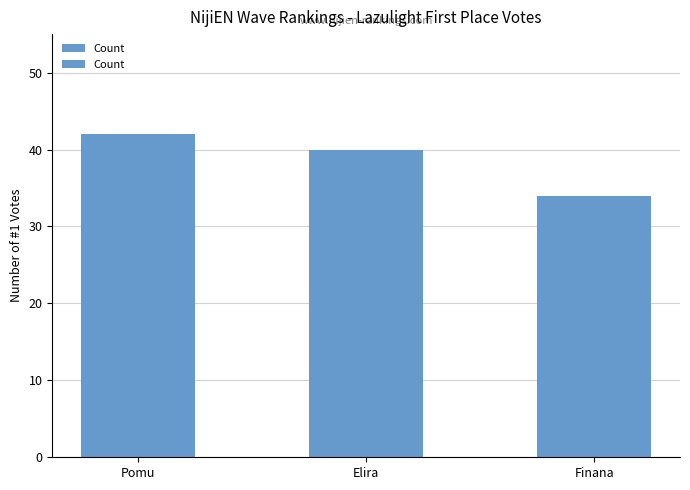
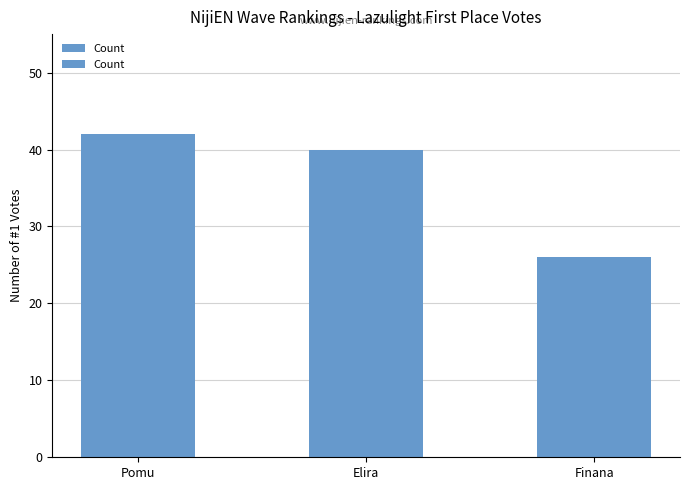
  {
    "Pomu": 42,
    "Elira": 40,
-   "Finana": 34
+   "Finana": 26
  }
